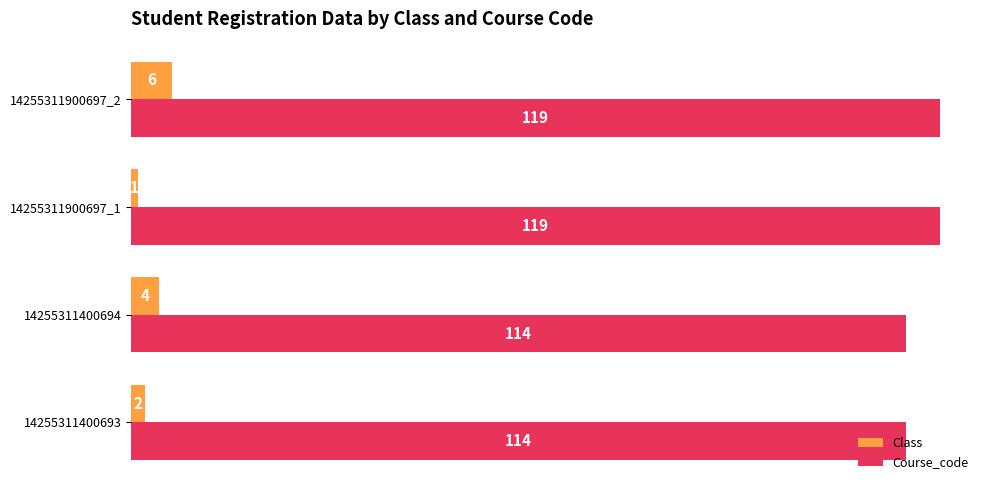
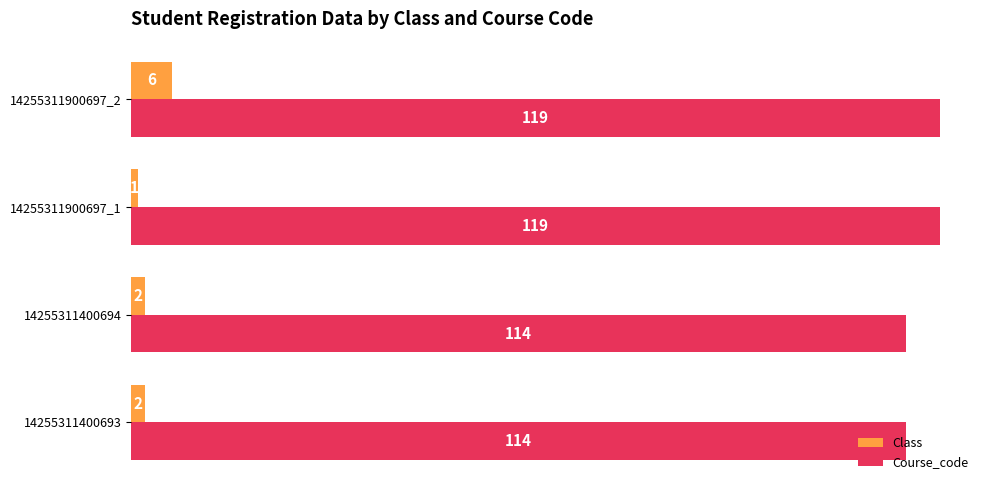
  {
    "Class": {
      "14255311900697_2": 6,
      "14255311900697_1": 1,
-     "14255311400694": 4,
+     "14255311400694": 2,
      "14255311400693": 2
    },
    "Course_code": {
      "14255311900697_2": 119,
      "14255311900697_1": 119,
      "14255311400694": 114,
      "14255311400693": 114
    }
  }
